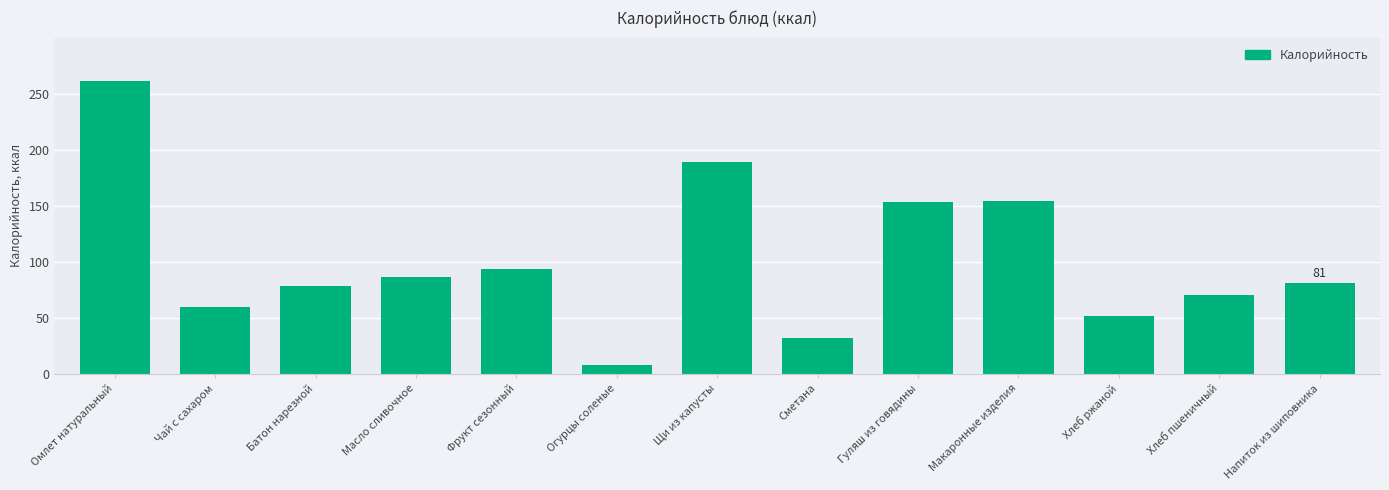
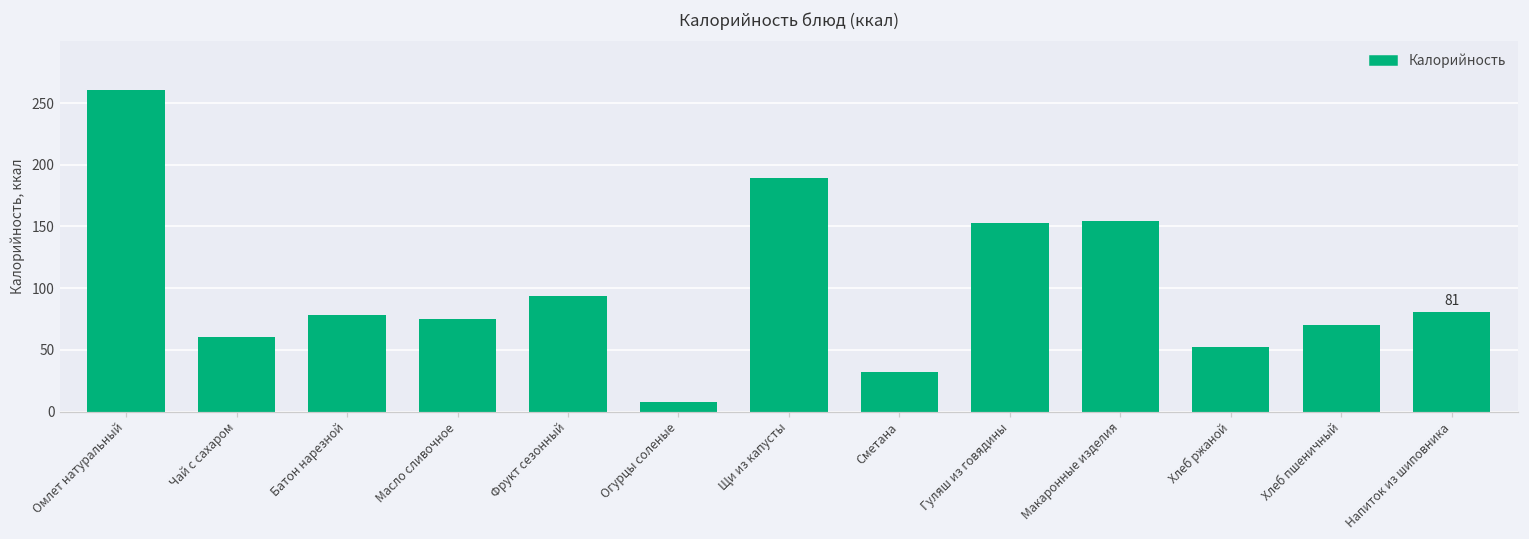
  {
    "Омлет натуральный": 261,
    "Чай с сахаром": 60,
    "Батон нарезной": 79,
-   "Масло сливочное": 86,
+   "Масло сливочное": 75,
    "Фрукт сезонный": 94,
    "Огурцы соленые": 8,
    "Щи из капусты": 189,
    "Сметана": 32,
    "Гуляш из говядины": 153,
    "Макаронные изделия": 155,
    "Хлеб ржаной": 52,
    "Хлеб пшеничный": 71
  }
